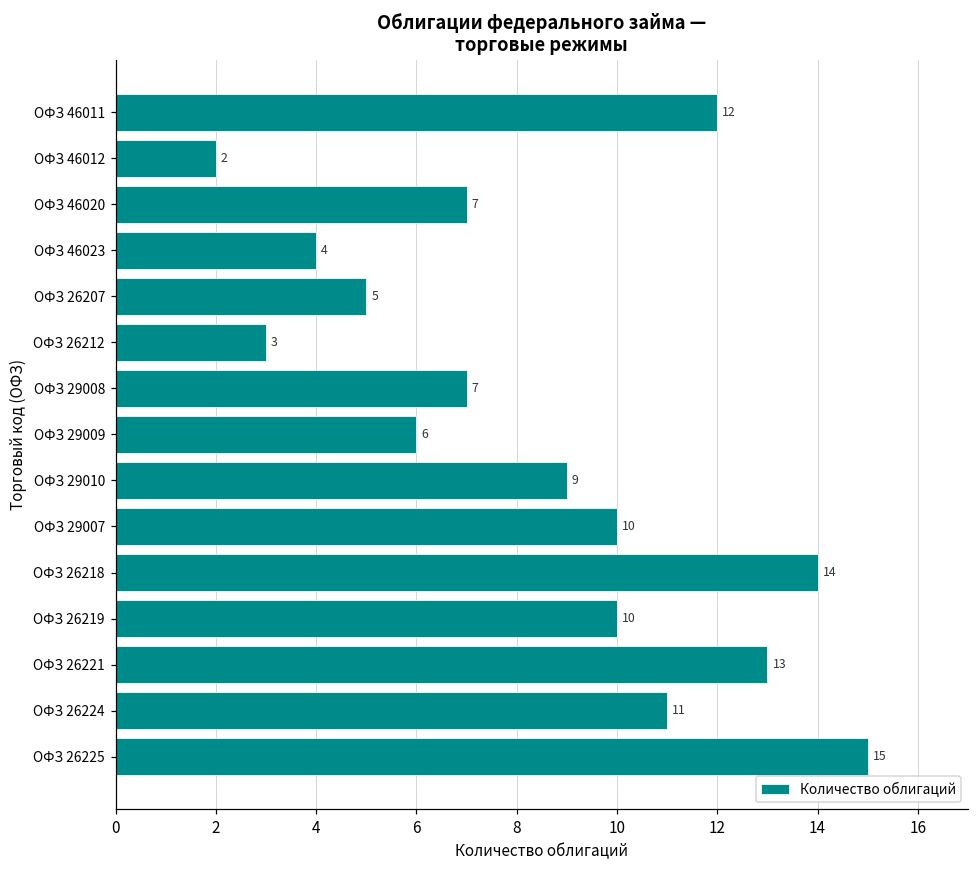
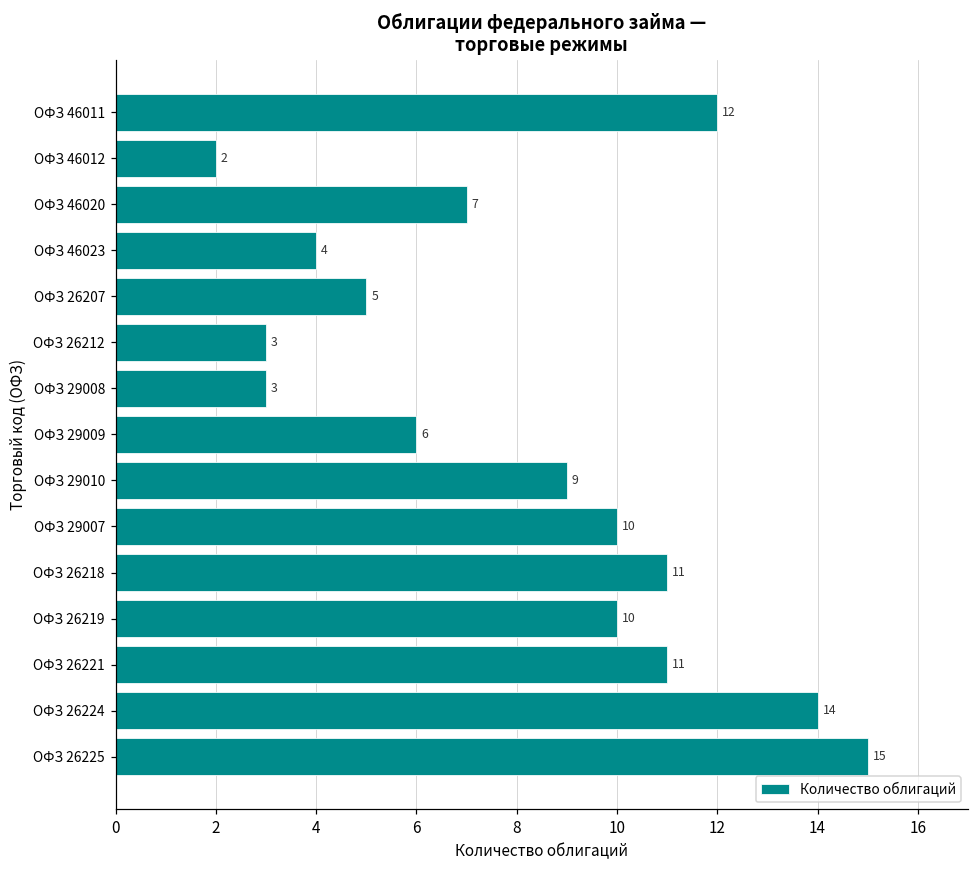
  {
    "ОФЗ 46011": 12,
    "ОФЗ 46012": 2,
    "ОФЗ 46020": 7,
    "ОФЗ 46023": 4,
    "ОФЗ 26207": 5,
    "ОФЗ 26212": 3,
-   "ОФЗ 29008": 7,
+   "ОФЗ 29008": 3,
    "ОФЗ 29009": 6,
    "ОФЗ 29010": 9,
    "ОФЗ 29007": 10,
-   "ОФЗ 26218": 14,
+   "ОФЗ 26218": 11,
    "ОФЗ 26219": 10,
-   "ОФЗ 26221": 13,
-   "ОФЗ 26224": 11,
+   "ОФЗ 26221": 11,
+   "ОФЗ 26224": 14,
    "ОФЗ 26225": 15
  }
